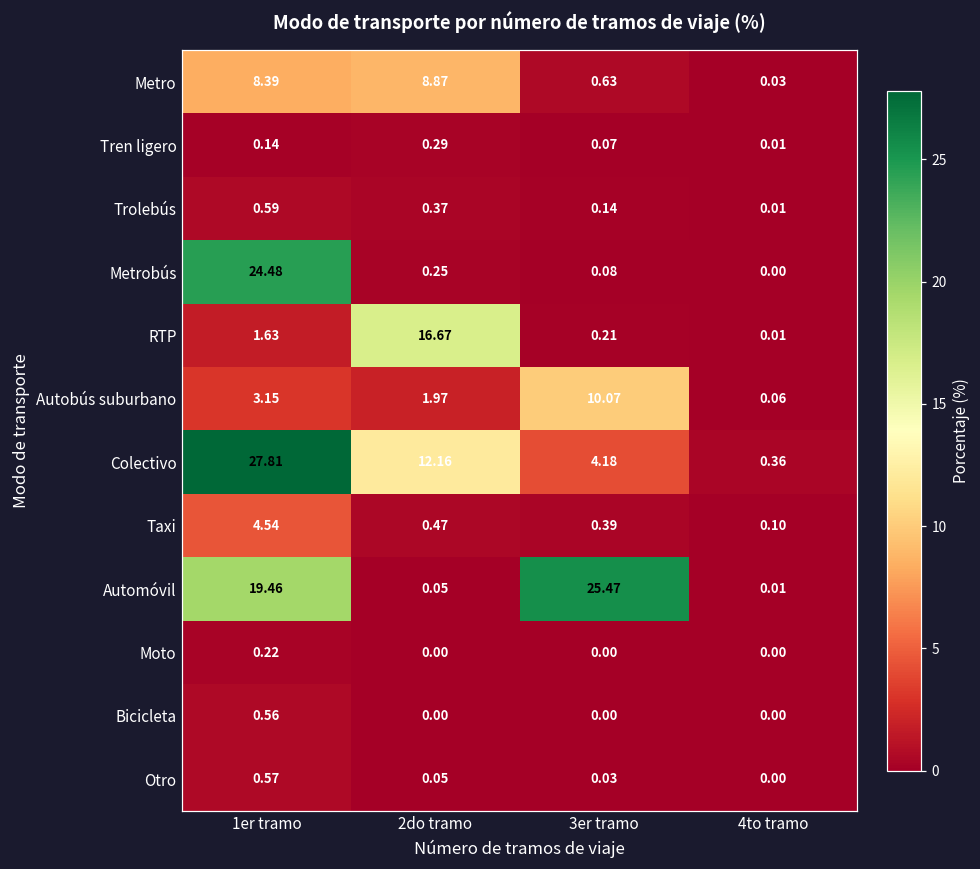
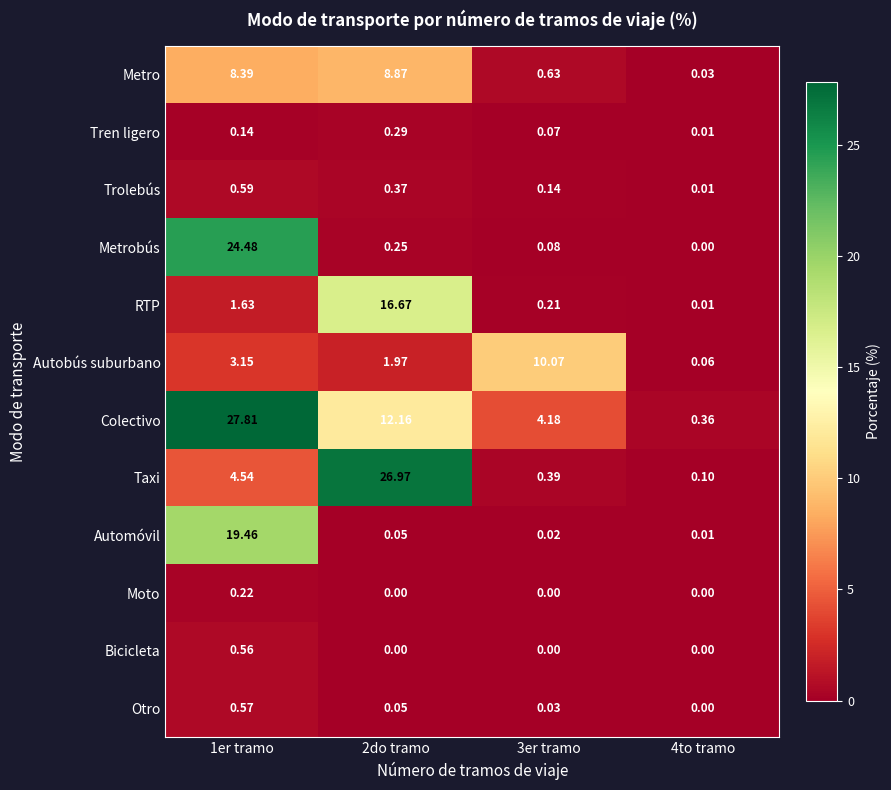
  {
    "Metro": {
      "1er tramo": 8.39,
      "2do tramo": 8.87,
      "3er tramo": 0.63,
      "4to tramo": 0.03
    },
    "Tren ligero": {
      "1er tramo": 0.14,
      "2do tramo": 0.29,
      "3er tramo": 0.07,
      "4to tramo": 0.01
    },
    "Trolebús": {
      "1er tramo": 0.59,
      "2do tramo": 0.37,
      "3er tramo": 0.14,
      "4to tramo": 0.01
    },
    "Metrobús": {
      "1er tramo": 24.48,
      "2do tramo": 0.25,
      "3er tramo": 0.08,
      "4to tramo": 0.00
    },
    "RTP": {
      "1er tramo": 1.63,
      "2do tramo": 16.67,
      "3er tramo": 0.21,
      "4to tramo": 0.01
    },
    "Autobús suburbano": {
      "1er tramo": 3.15,
      "2do tramo": 1.97,
      "3er tramo": 10.07,
      "4to tramo": 0.06
    },
    "Colectivo": {
      "1er tramo": 27.81,
      "2do tramo": 12.16,
      "3er tramo": 4.18,
      "4to tramo": 0.36
    },
    "Taxi": {
      "1er tramo": 4.54,
-     "2do tramo": 0.47,
+     "2do tramo": 26.97,
      "3er tramo": 0.39,
      "4to tramo": 0.10
    },
    "Automóvil": {
      "1er tramo": 19.46,
      "2do tramo": 0.05,
-     "3er tramo": 25.47,
+     "3er tramo": 0.02,
      "4to tramo": 0.01
    },
    "Moto": {
      "1er tramo": 0.22,
      "2do tramo": 0.00,
      "3er tramo": 0.00,
      "4to tramo": 0.00
    },
    "Bicicleta": {
      "1er tramo": 0.56,
      "2do tramo": 0.00,
      "3er tramo": 0.00,
      "4to tramo": 0.00
    },
    "Otro": {
      "1er tramo": 0.57,
      "2do tramo": 0.05,
      "3er tramo": 0.03,
      "4to tramo": 0.00
    }
  }
